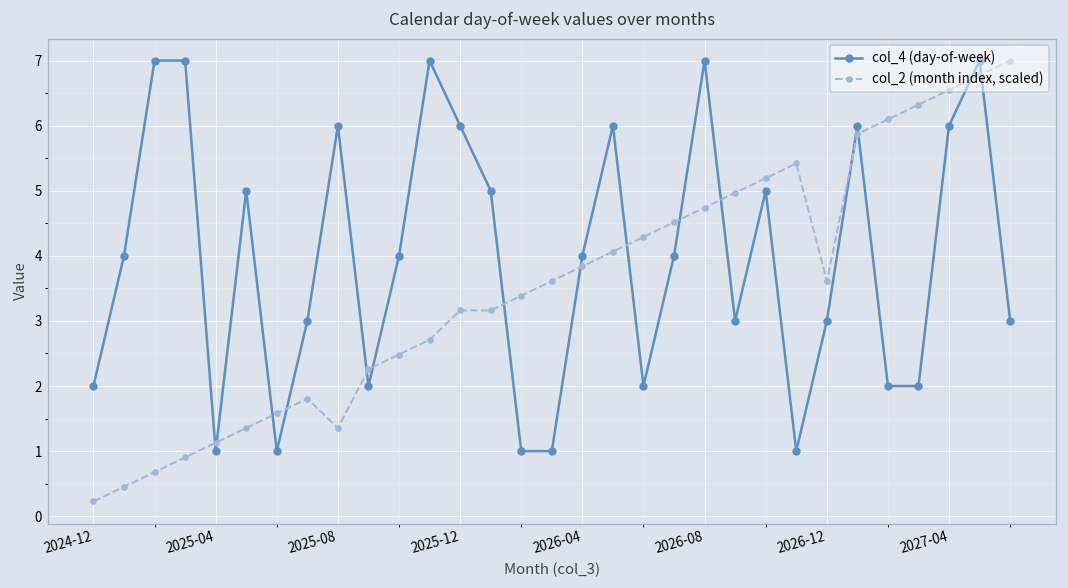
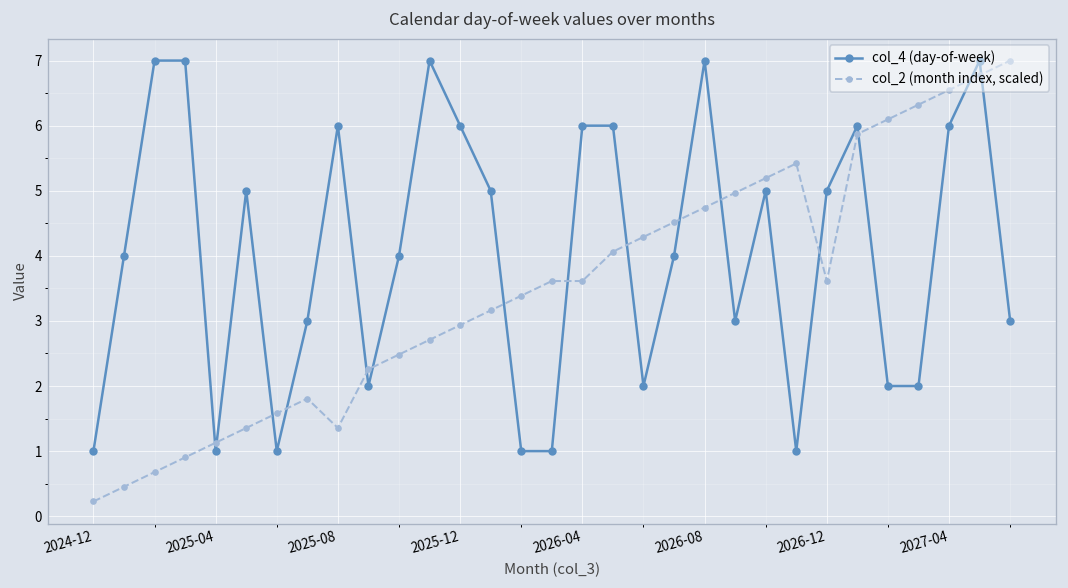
  {
    "col_4 (day-of-week)": {
-     "2024-12": 2,
+     "2024-12": 1,
      "2025-04": 1,
      "2025-08": 6,
      "2025-12": 6,
-     "2026-04": 4,
+     "2026-04": 6,
      "2026-08": 7,
-     "2026-12": 3,
+     "2026-12": 5,
      "2027-04": 6
    },
    "col_2 (month index, scaled)": {
      "2024-12": 0.2,
      "2025-04": 1.1,
      "2025-08": 1.4,
-     "2025-12": 3.2,
-     "2026-04": 3.8,
+     "2025-12": 2.9,
+     "2026-04": 3.6,
      "2026-08": 4.7,
      "2026-12": 3.6,
      "2027-04": 6.5
    }
  }
